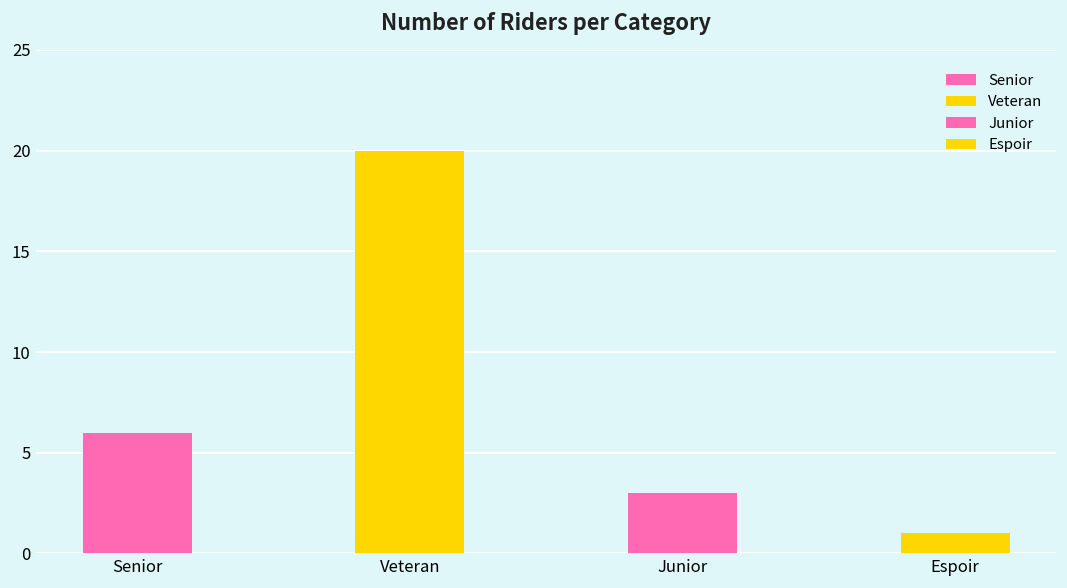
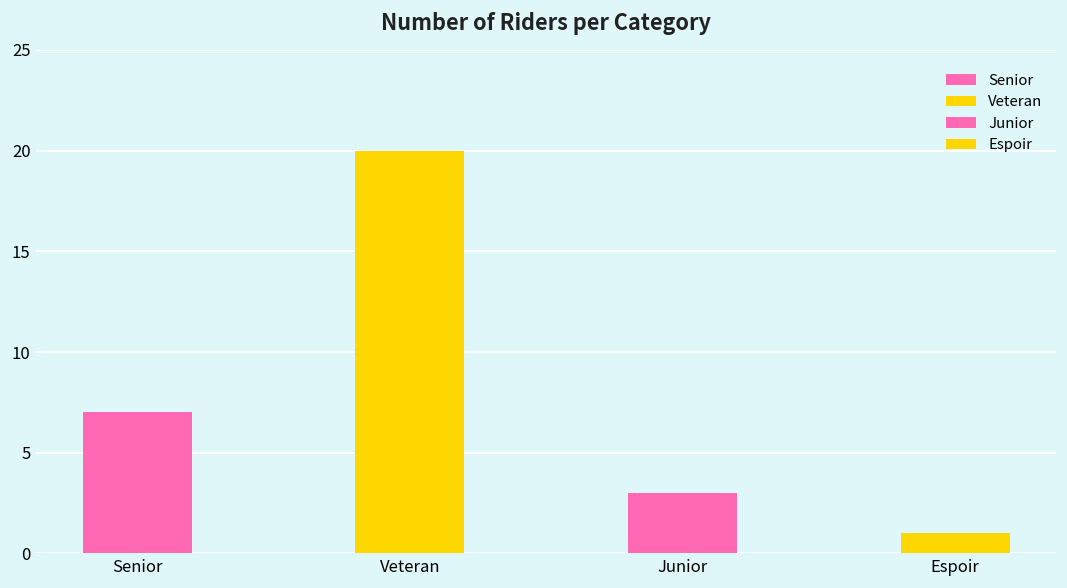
  {
-   "Senior": 6,
+   "Senior": 7,
    "Veteran": 20,
    "Junior": 3,
    "Espoir": 1
  }
